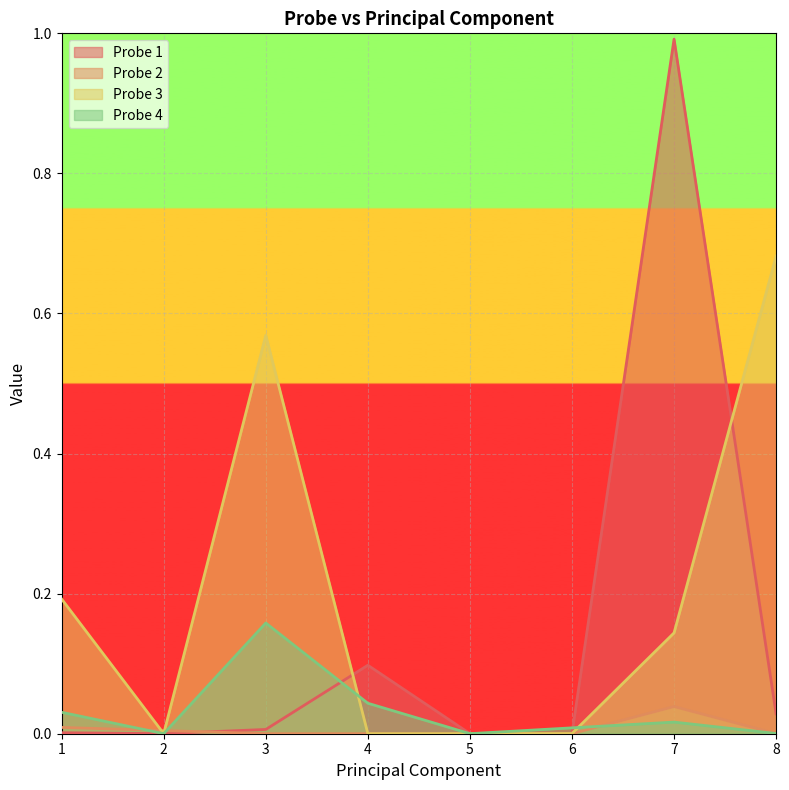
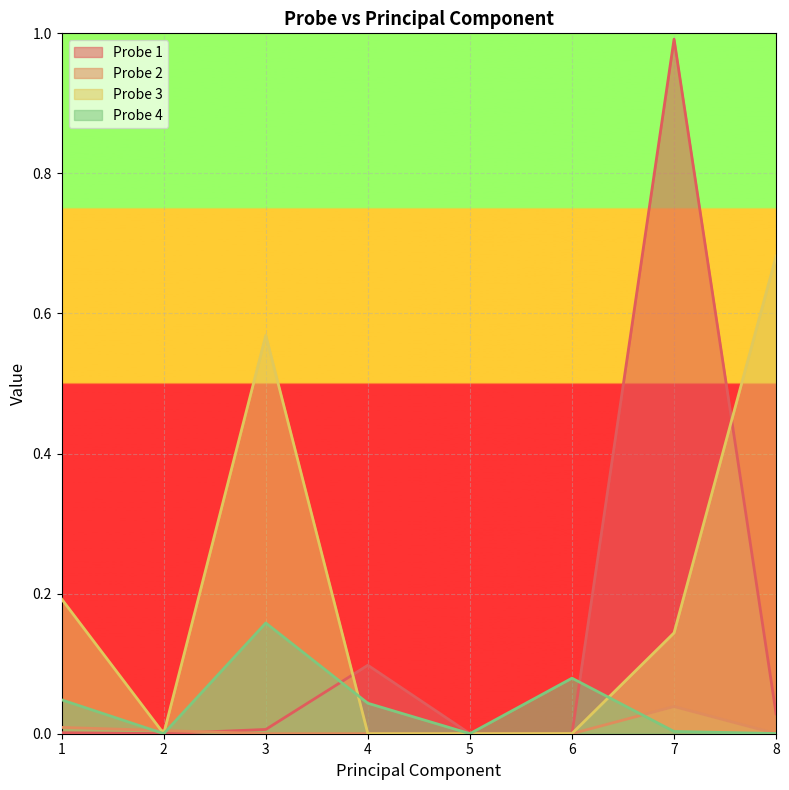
  {
    "Probe 4": {
-     "1": 0.03,
+     "1": 0.05,
      "3": 0.16,
      "4": 0.04,
-     "6": 0.01,
-     "7": 0.02
+     "6": 0.08,
+     "7": 0.00
    }
  }
